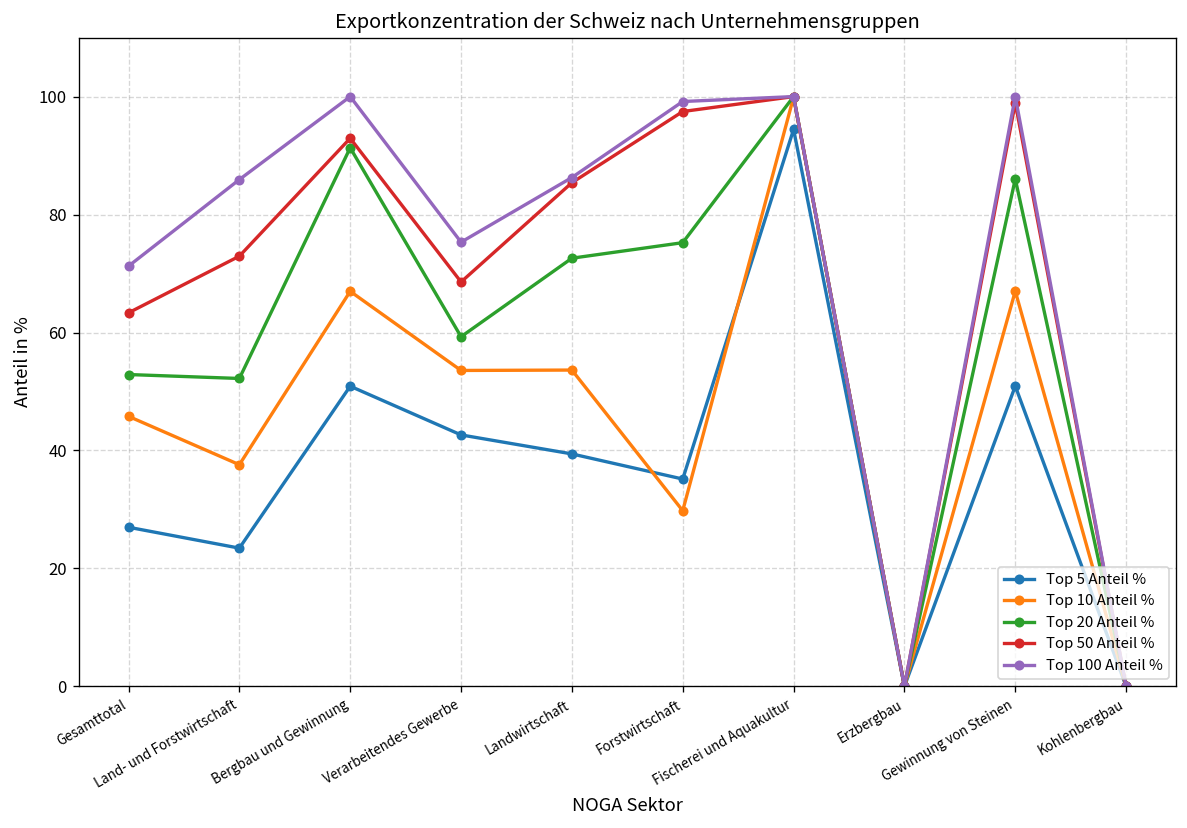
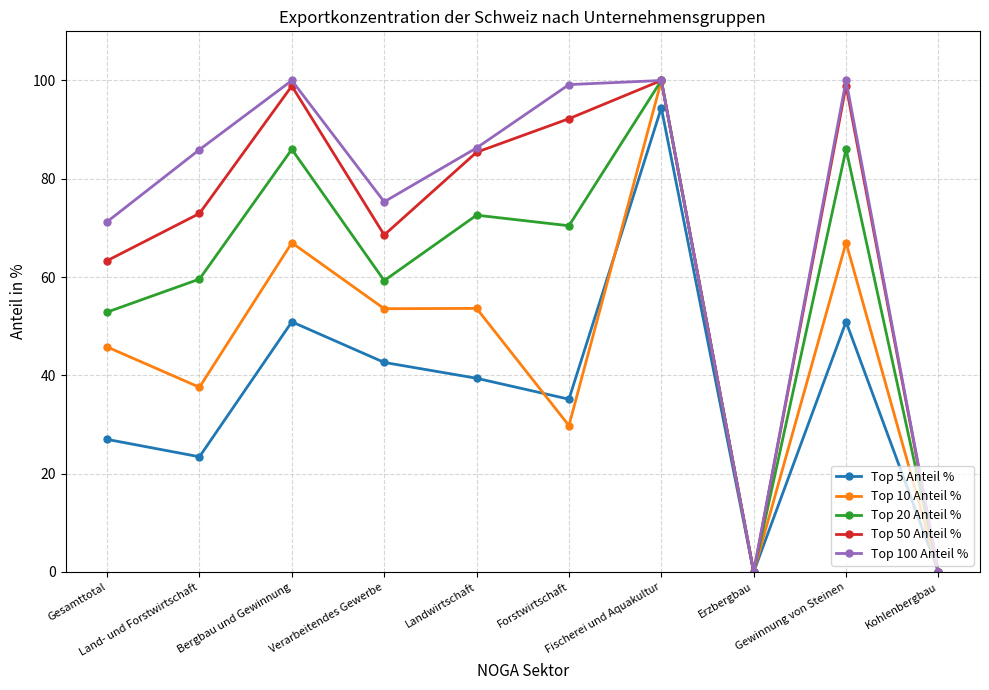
  {
    "Top 5 Anteil %": {
      "Gesamttotal": 27,
      "Land- und Forstwirtschaft": 23,
      "Bergbau und Gewinnung": 51,
      "Verarbeitendes Gewerbe": 43,
      "Landwirtschaft": 39,
      "Forstwirtschaft": 35,
      "Fischerei und Aquakultur": 94,
      "Gewinnung von Steinen": 51
    },
    "Top 10 Anteil %": {
      "Gesamttotal": 46,
      "Land- und Forstwirtschaft": 38,
      "Bergbau und Gewinnung": 67,
      "Verarbeitendes Gewerbe": 54,
      "Landwirtschaft": 54,
      "Forstwirtschaft": 30,
      "Gewinnung von Steinen": 67
    },
    "Top 20 Anteil %": {
      "Gesamttotal": 53,
-     "Land- und Forstwirtschaft": 52,
-     "Bergbau und Gewinnung": 91,
+     "Land- und Forstwirtschaft": 60,
+     "Bergbau und Gewinnung": 86,
      "Verarbeitendes Gewerbe": 59,
      "Landwirtschaft": 73,
-     "Forstwirtschaft": 75,
+     "Forstwirtschaft": 70,
      "Gewinnung von Steinen": 86
    },
    "Top 50 Anteil %": {
      "Gesamttotal": 63,
      "Land- und Forstwirtschaft": 73,
-     "Bergbau und Gewinnung": 93,
+     "Bergbau und Gewinnung": 99,
      "Verarbeitendes Gewerbe": 69,
      "Landwirtschaft": 85,
-     "Forstwirtschaft": 97,
+     "Forstwirtschaft": 92,
      "Gewinnung von Steinen": 99
    },
    "Top 100 Anteil %": {
      "Gesamttotal": 71,
      "Land- und Forstwirtschaft": 86,
      "Bergbau und Gewinnung": 100,
      "Verarbeitendes Gewerbe": 75,
      "Landwirtschaft": 86,
      "Forstwirtschaft": 99,
      "Gewinnung von Steinen": 100
    }
  }
